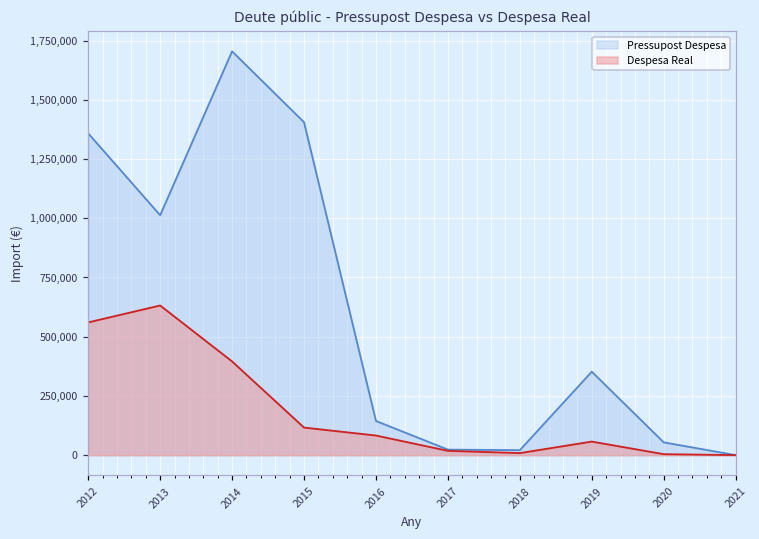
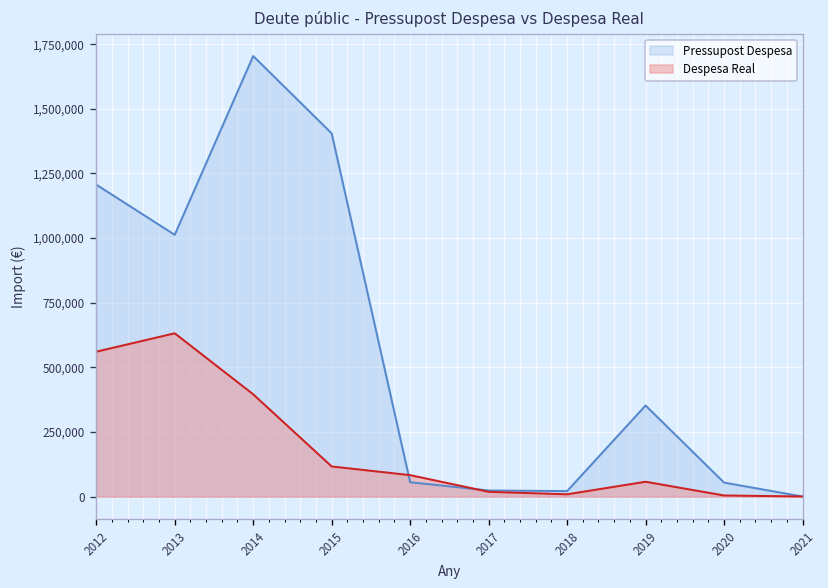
  {
    "Pressupost Despesa": {
-     "2012": "1,360,000",
+     "2012": "1,210,000",
      "2013": "1,010,000",
      "2014": "1,700,000",
      "2015": "1,410,000",
-     "2016": "140,000",
+     "2016": "60,000",
      "2018": "20,000",
      "2019": "350,000",
      "2020": "50,000"
    },
    "Despesa Real": {
      "2012": "560,000",
      "2013": "630,000",
      "2014": "400,000",
      "2015": "120,000",
      "2016": "80,000",
      "2018": "10,000",
      "2019": "60,000",
      "2020": "0"
    }
  }
